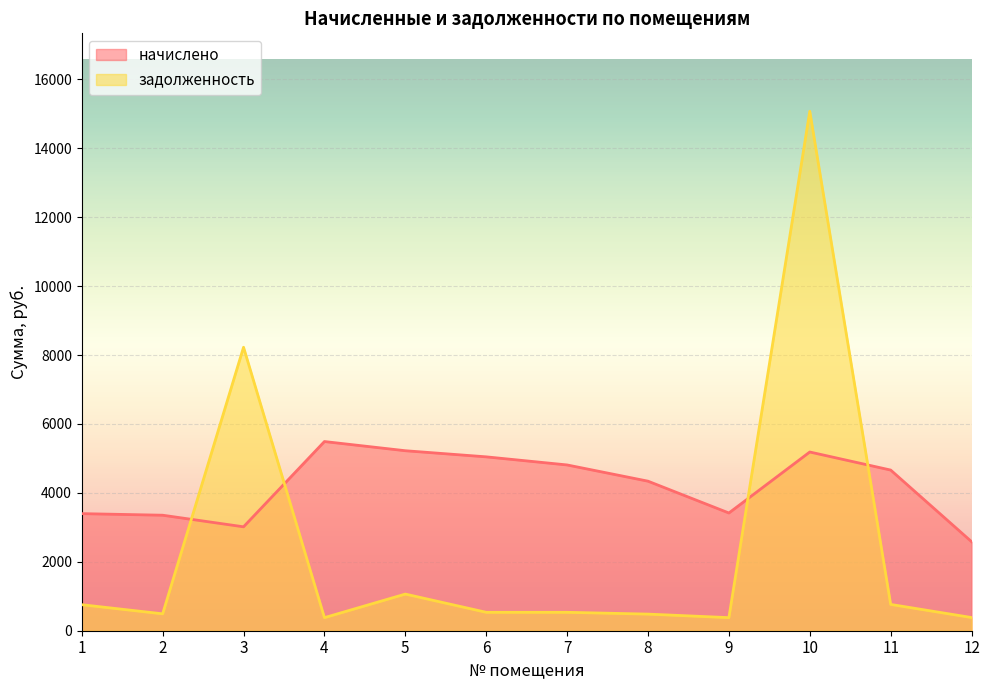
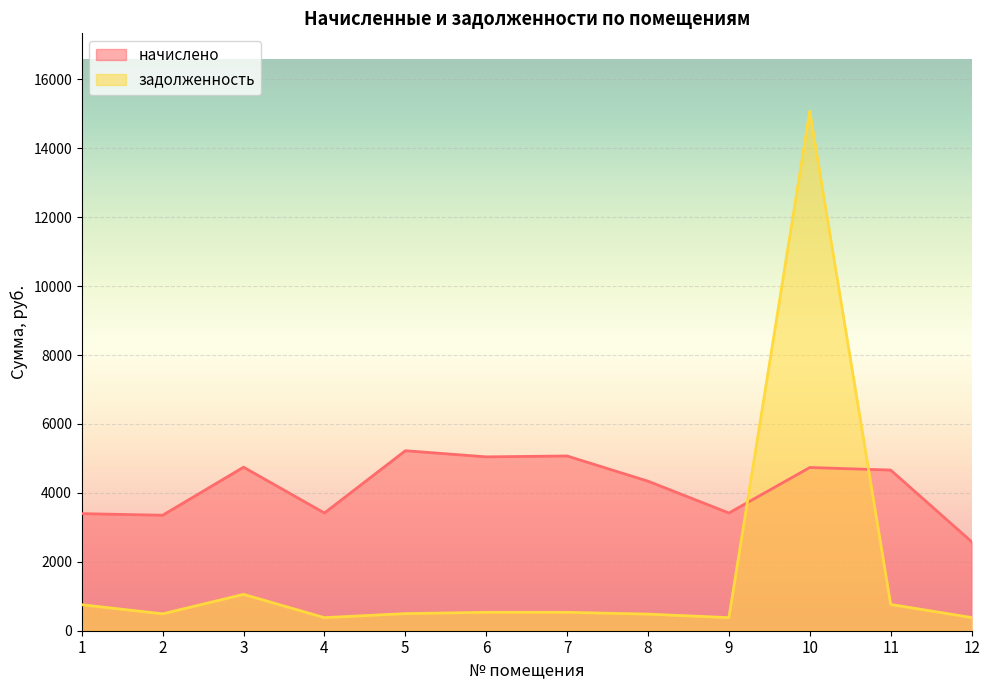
  {
    "начислено": {
      "1": 3400,
      "2": 3400,
-     "3": 3000,
-     "4": 5500,
+     "3": 4700,
+     "4": 3400,
      "5": 5200,
      "6": 5000,
-     "7": 4800,
+     "7": 5100,
      "8": 4300,
      "9": 3400,
-     "10": 5200,
+     "10": 4700,
      "11": 4700,
      "12": 2600
    },
    "задолженность": {
      "1": 800,
      "2": 500,
-     "3": 8200,
+     "3": 1100,
      "4": 400,
-     "5": 1100,
+     "5": 500,
      "6": 500,
      "7": 500,
      "8": 500,
      "9": 400,
      "10": 15100,
      "11": 800,
      "12": 400
    }
  }
